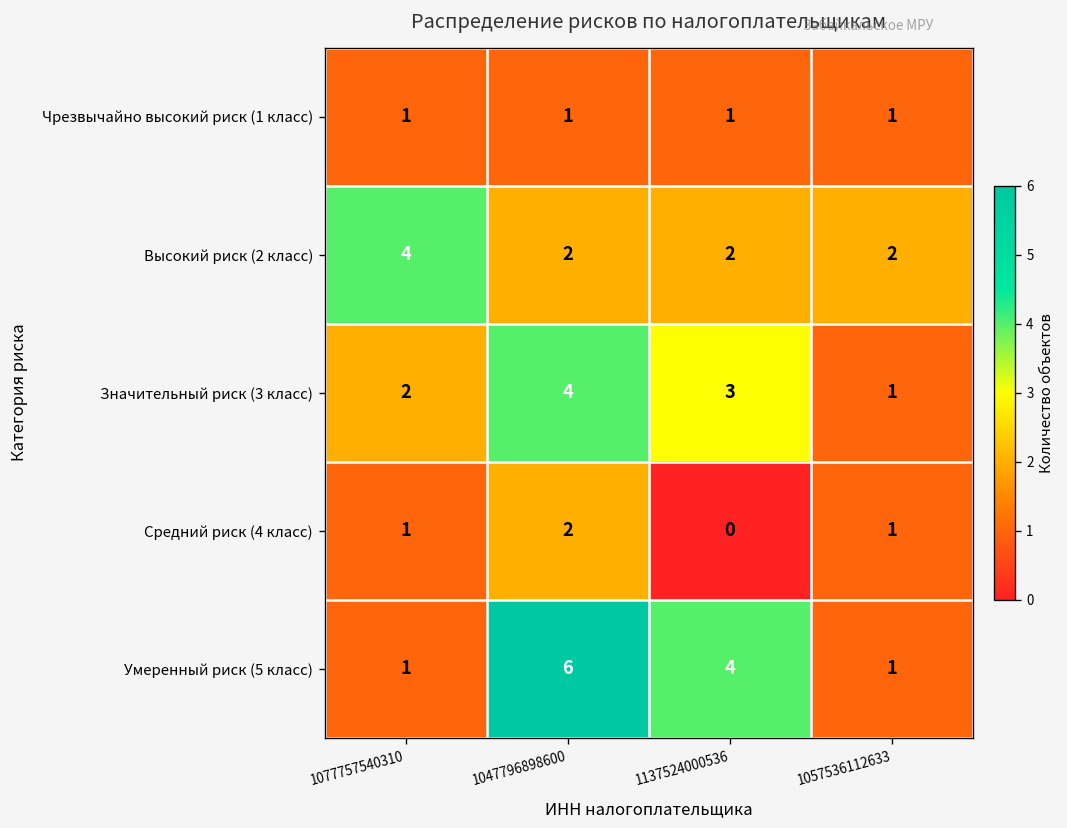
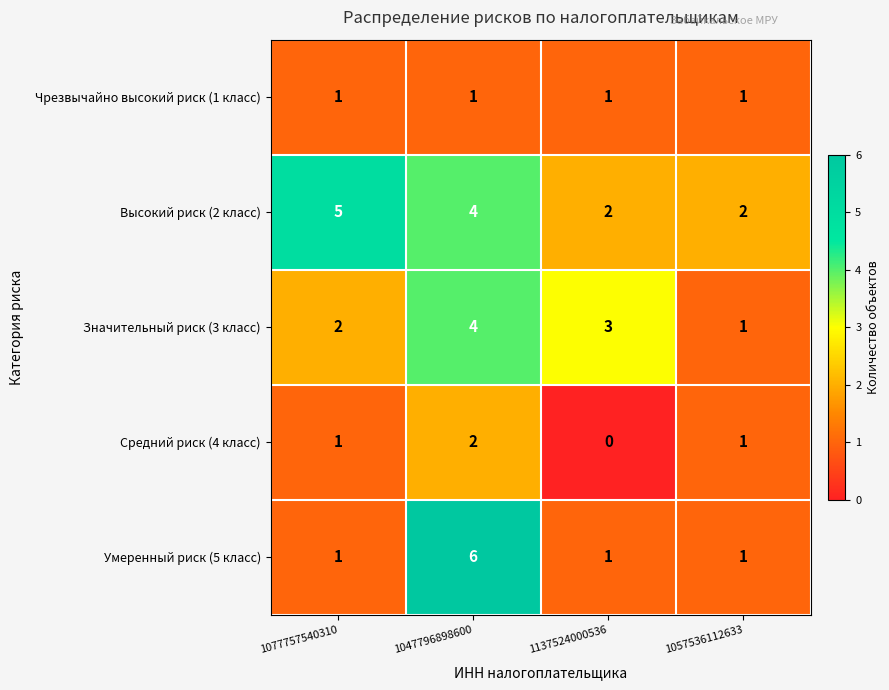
  {
    "Чрезвычайно высокий риск (1 класс)": {
      "1077757540310": 1,
      "1047796898600": 1,
      "1137524000536": 1,
      "1057536112633": 1
    },
    "Высокий риск (2 класс)": {
-     "1077757540310": 4,
-     "1047796898600": 2,
+     "1077757540310": 5,
+     "1047796898600": 4,
      "1137524000536": 2,
      "1057536112633": 2
    },
    "Значительный риск (3 класс)": {
      "1077757540310": 2,
      "1047796898600": 4,
      "1137524000536": 3,
      "1057536112633": 1
    },
    "Средний риск (4 класс)": {
      "1077757540310": 1,
      "1047796898600": 2,
      "1137524000536": 0,
      "1057536112633": 1
    },
    "Умеренный риск (5 класс)": {
      "1077757540310": 1,
      "1047796898600": 6,
-     "1137524000536": 4,
+     "1137524000536": 1,
      "1057536112633": 1
    }
  }
